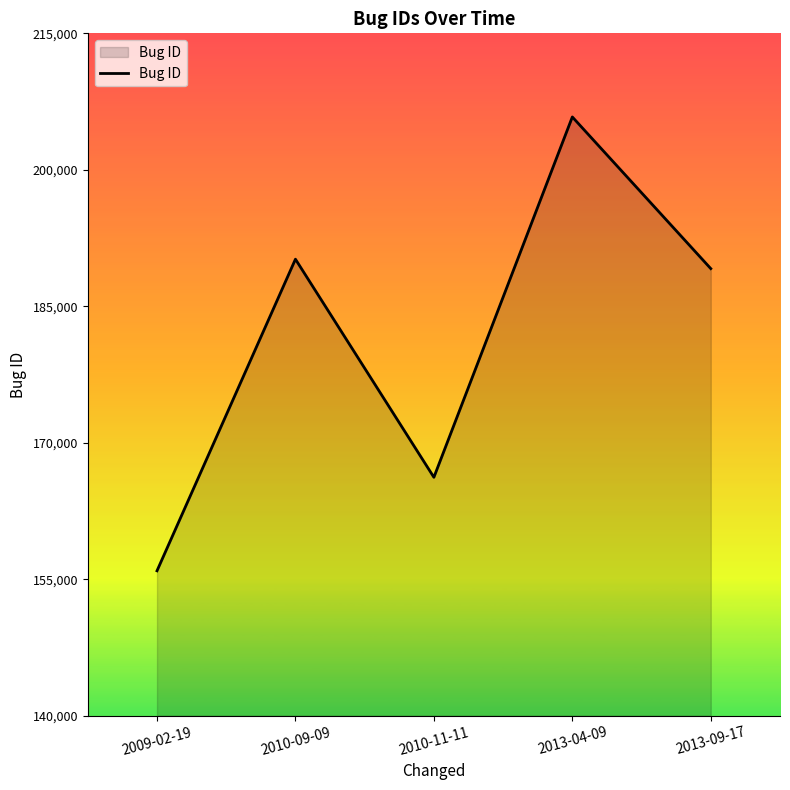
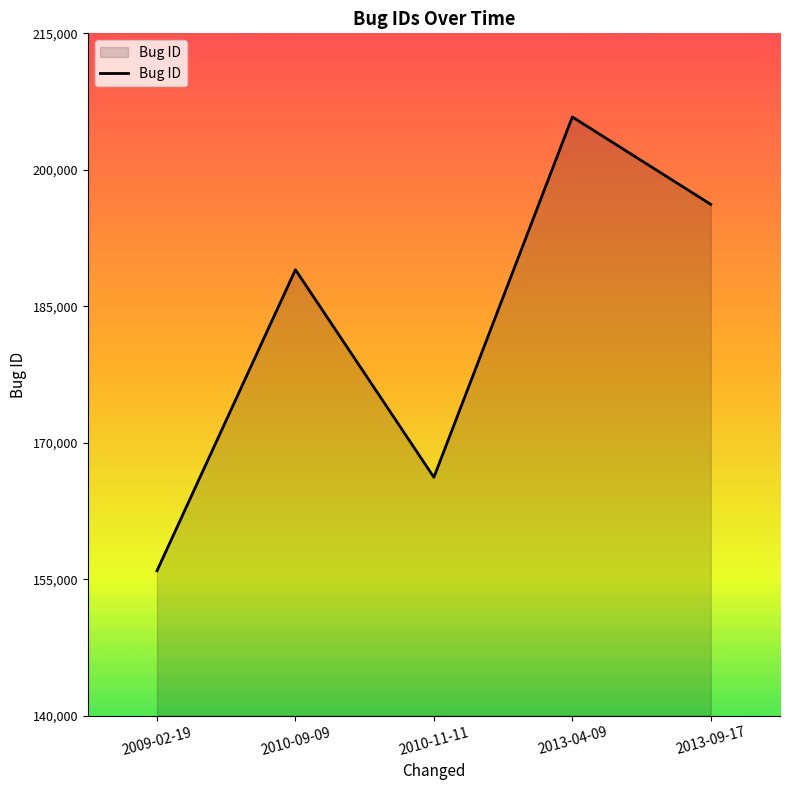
  {
    "2009-02-19": "156,000",
-   "2010-09-09": "190,000",
+   "2010-09-09": "189,000",
    "2010-11-11": "166,000",
    "2013-04-09": "206,000",
-   "2013-09-17": "189,000"
+   "2013-09-17": "196,000"
  }
